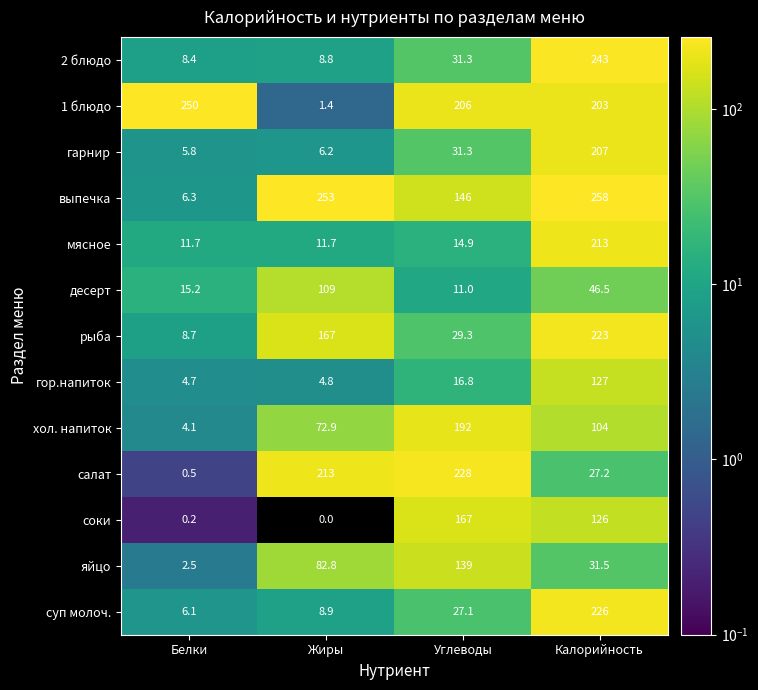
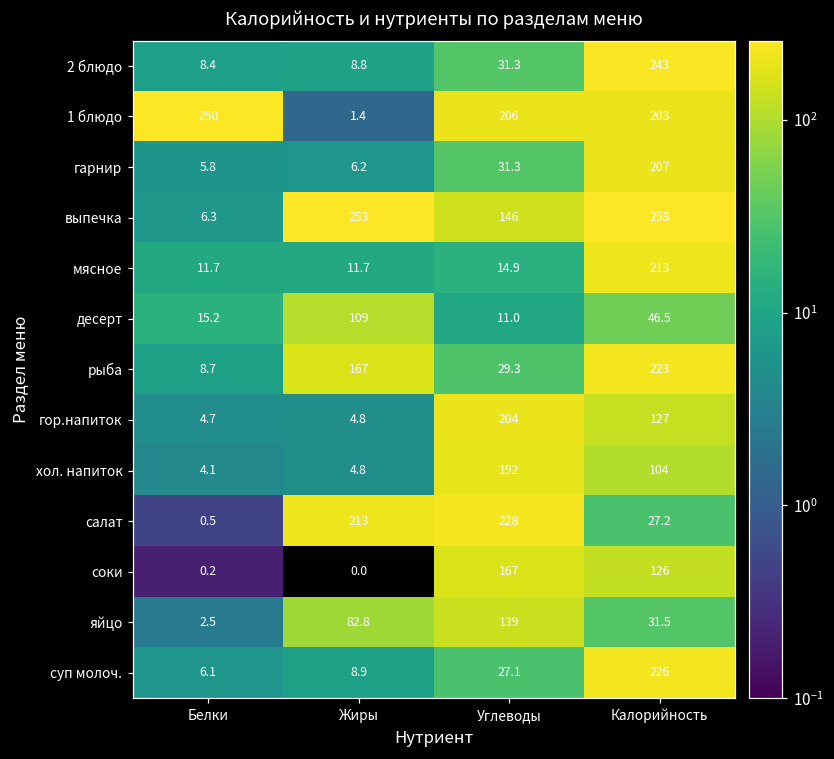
  {
    "2 блюдо": {
      "Белки": 8.4,
      "Жиры": 8.8,
      "Углеводы": 31.3,
      "Калорийность": 243
    },
    "1 блюдо": {
      "Белки": 250,
      "Жиры": 1.4,
      "Углеводы": 206,
      "Калорийность": 203
    },
    "гарнир": {
      "Белки": 5.8,
      "Жиры": 6.2,
      "Углеводы": 31.3,
      "Калорийность": 207
    },
    "выпечка": {
      "Белки": 6.3,
      "Жиры": 253,
      "Углеводы": 146,
      "Калорийность": 258
    },
    "мясное": {
      "Белки": 11.7,
      "Жиры": 11.7,
      "Углеводы": 14.9,
      "Калорийность": 213
    },
    "десерт": {
      "Белки": 15.2,
      "Жиры": 109,
      "Углеводы": 11.0,
      "Калорийность": 46.5
    },
    "рыба": {
      "Белки": 8.7,
      "Жиры": 167,
      "Углеводы": 29.3,
      "Калорийность": 223
    },
    "гор.напиток": {
      "Белки": 4.7,
      "Жиры": 4.8,
-     "Углеводы": 16.8,
+     "Углеводы": 204,
      "Калорийность": 127
    },
    "хол. напиток": {
      "Белки": 4.1,
-     "Жиры": 72.9,
+     "Жиры": 4.8,
      "Углеводы": 192,
      "Калорийность": 104
    },
    "салат": {
      "Белки": 0.5,
      "Жиры": 213,
      "Углеводы": 228,
      "Калорийность": 27.2
    },
    "соки": {
      "Белки": 0.2,
      "Жиры": 0.0,
      "Углеводы": 167,
      "Калорийность": 126
    },
    "яйцо": {
      "Белки": 2.5,
      "Жиры": 82.8,
      "Углеводы": 139,
      "Калорийность": 31.5
    },
    "суп молоч.": {
      "Белки": 6.1,
      "Жиры": 8.9,
      "Углеводы": 27.1,
      "Калорийность": 226
    }
  }
